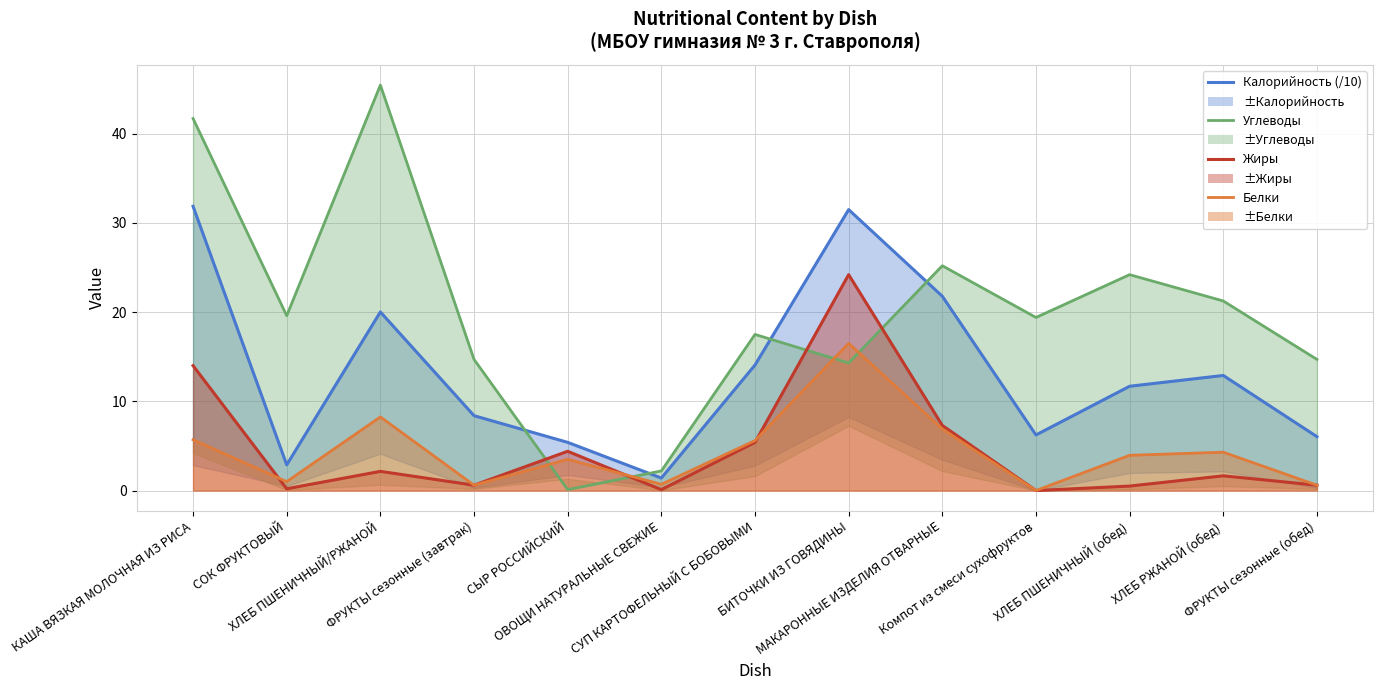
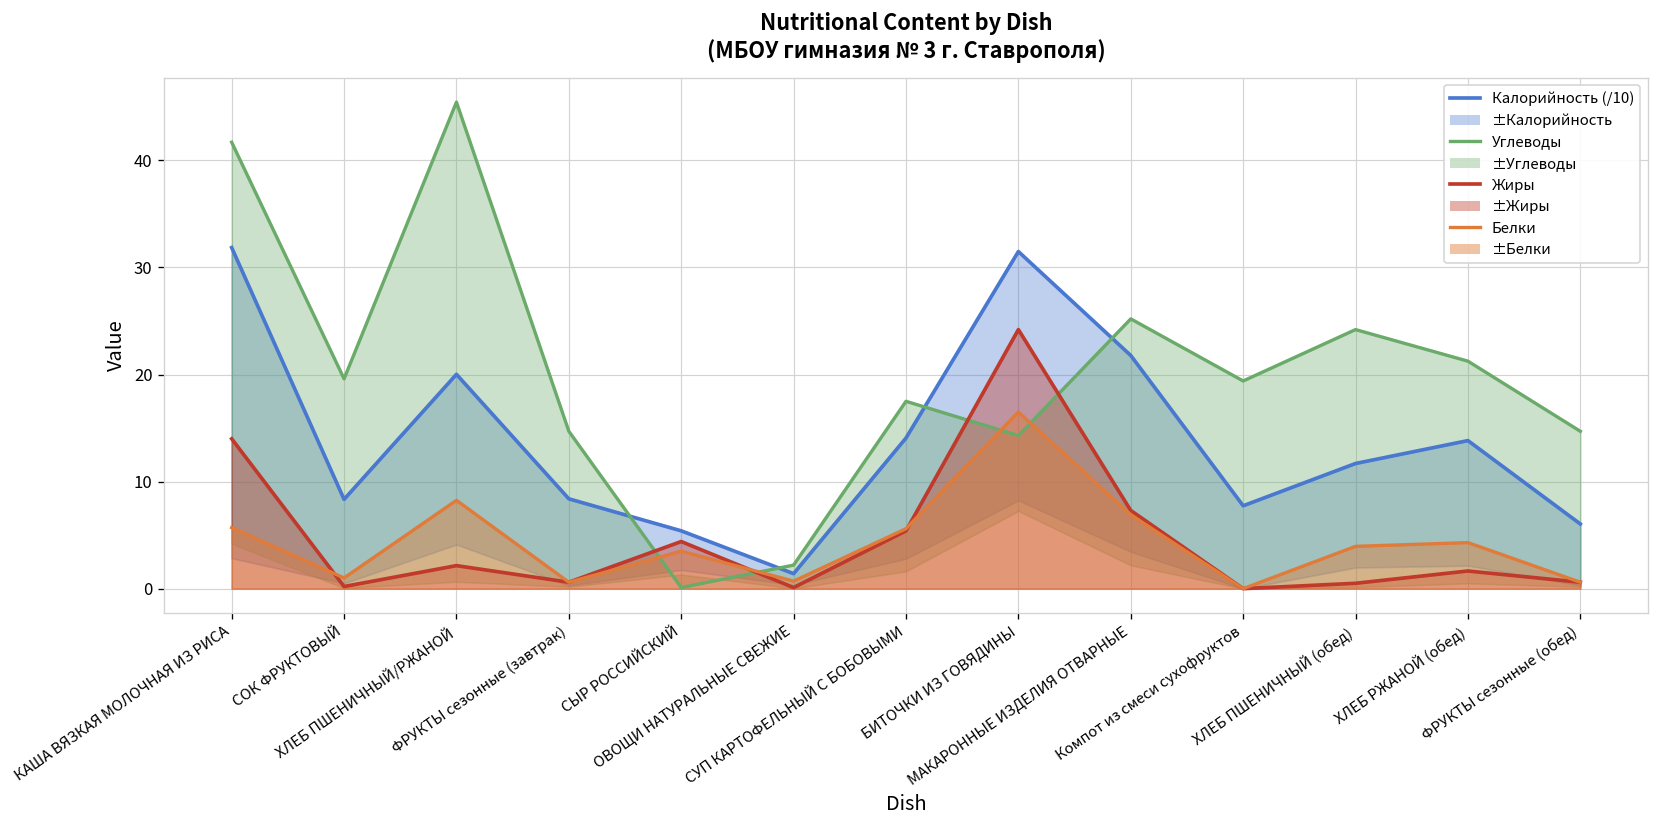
  {
    "Калорийность (/10)": {
      "КАША ВЯЗКАЯ МОЛОЧНАЯ ИЗ РИСА": 32,
-     "СОК ФРУКТОВЫЙ": 3,
+     "СОК ФРУКТОВЫЙ": 8,
      "ХЛЕБ ПШЕНИЧНЫЙ/РЖАНОЙ": 20,
      "ФРУКТЫ сезонные (завтрак)": 8,
      "СЫР РОССИЙСКИЙ": 5,
      "ОВОЩИ НАТУРАЛЬНЫЕ СВЕЖИЕ": 1,
      "СУП КАРТОФЕЛЬНЫЙ С БОБОВЫМИ": 14,
      "БИТОЧКИ ИЗ ГОВЯДИНЫ": 31,
      "МАКАРОННЫЕ ИЗДЕЛИЯ ОТВАРНЫЕ": 22,
-     "Компот из смеси сухофруктов": 6,
+     "Компот из смеси сухофруктов": 8,
      "ХЛЕБ ПШЕНИЧНЫЙ (обед)": 12,
-     "ХЛЕБ РЖАНОЙ (обед)": 13,
+     "ХЛЕБ РЖАНОЙ (обед)": 14,
      "ФРУКТЫ сезонные (обед)": 6
    }
  }
